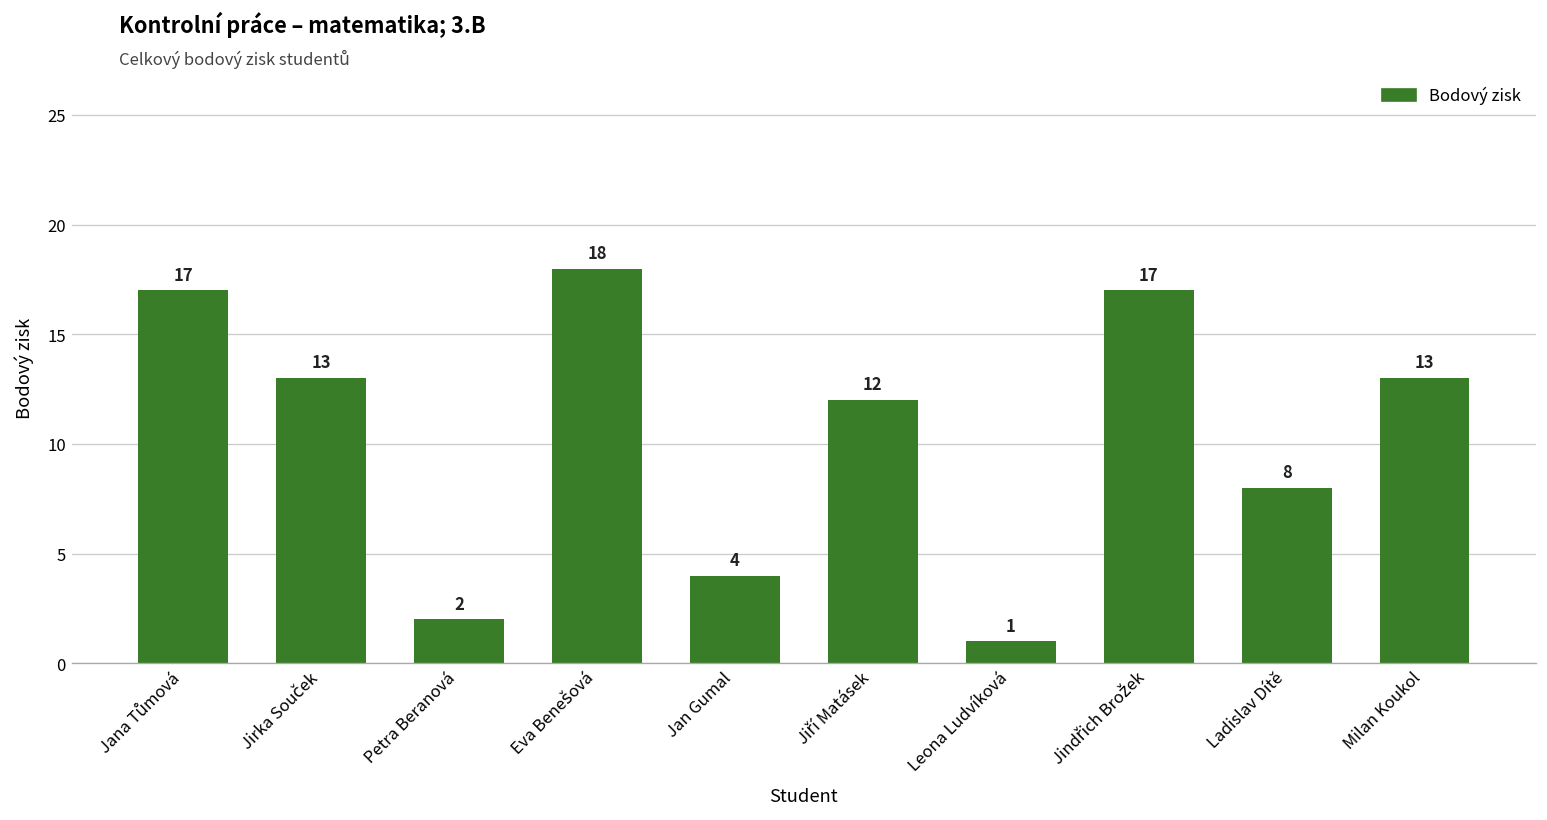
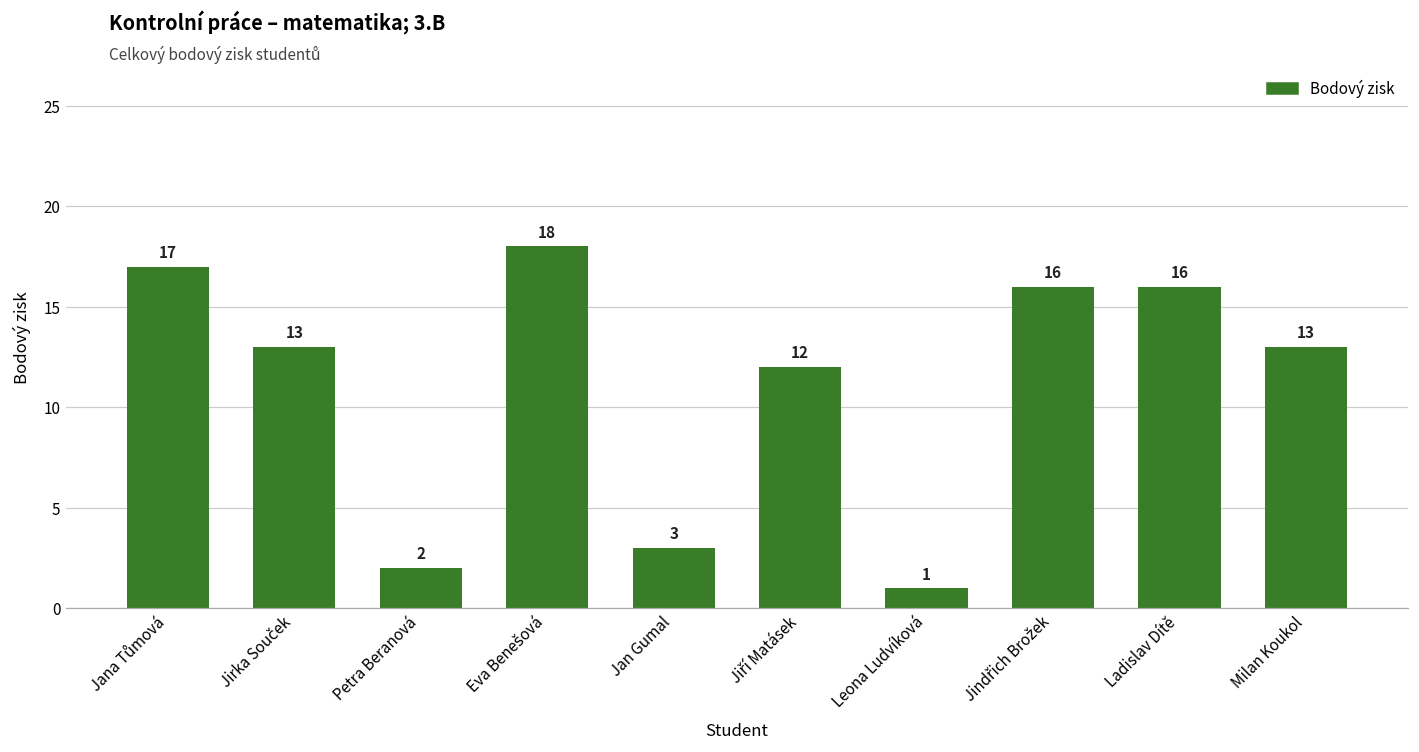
  {
    "Jana Tůmová": 17,
    "Jirka Souček": 13,
    "Petra Beranová": 2,
    "Eva Benešová": 18,
-   "Jan Gumal": 4,
+   "Jan Gumal": 3,
    "Jiří Matásek": 12,
    "Leona Ludvíková": 1,
-   "Jindřich Brožek": 17,
-   "Ladislav Dítě": 8,
+   "Jindřich Brožek": 16,
+   "Ladislav Dítě": 16,
    "Milan Koukol": 13
  }
